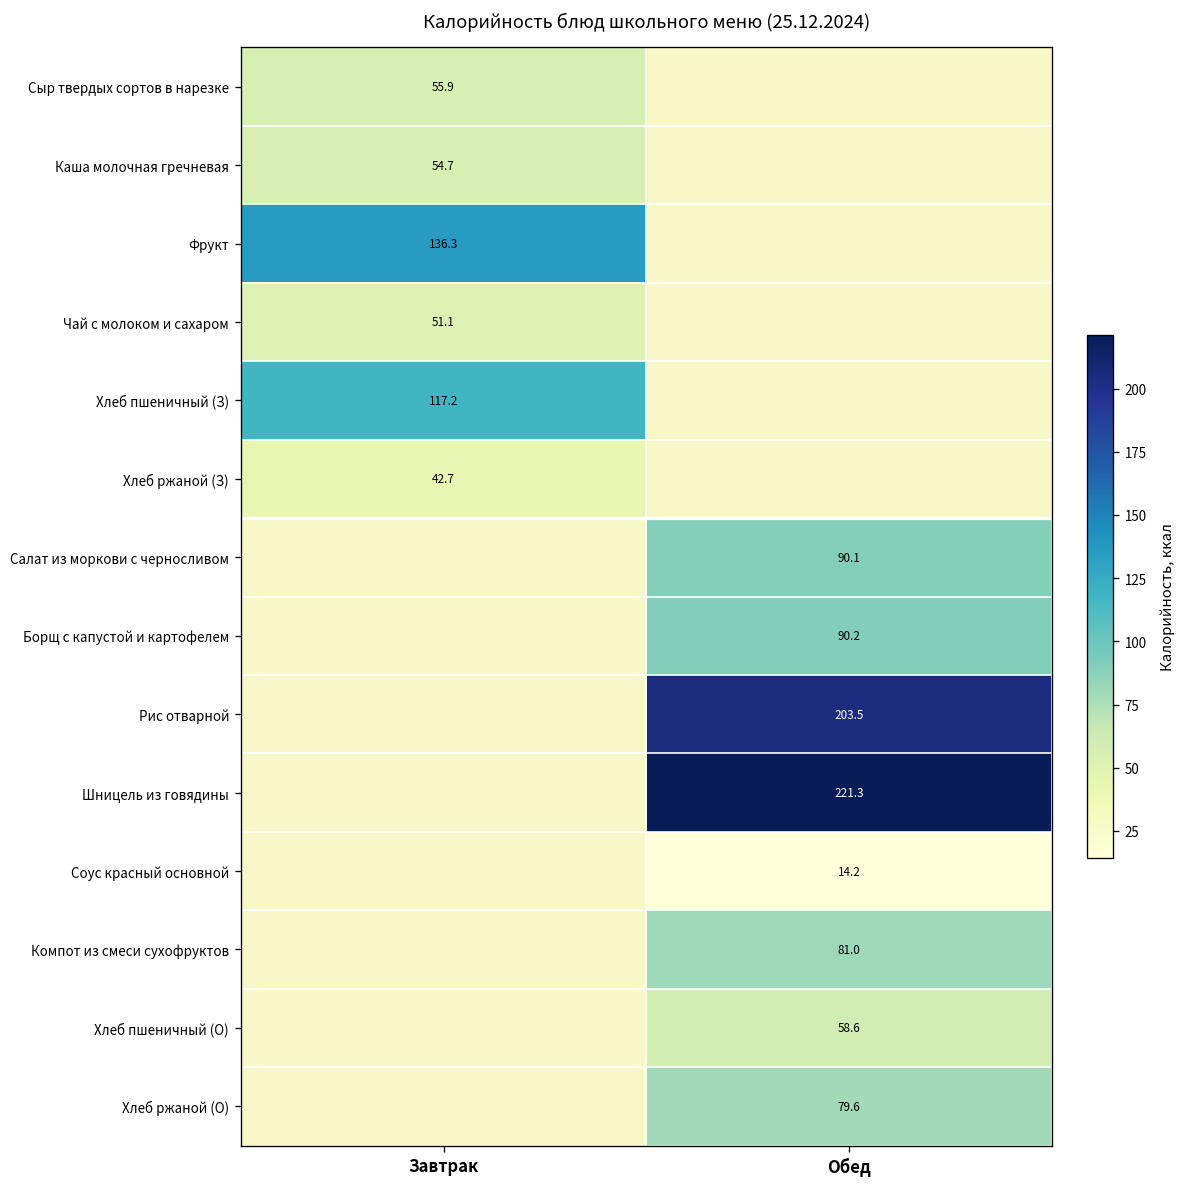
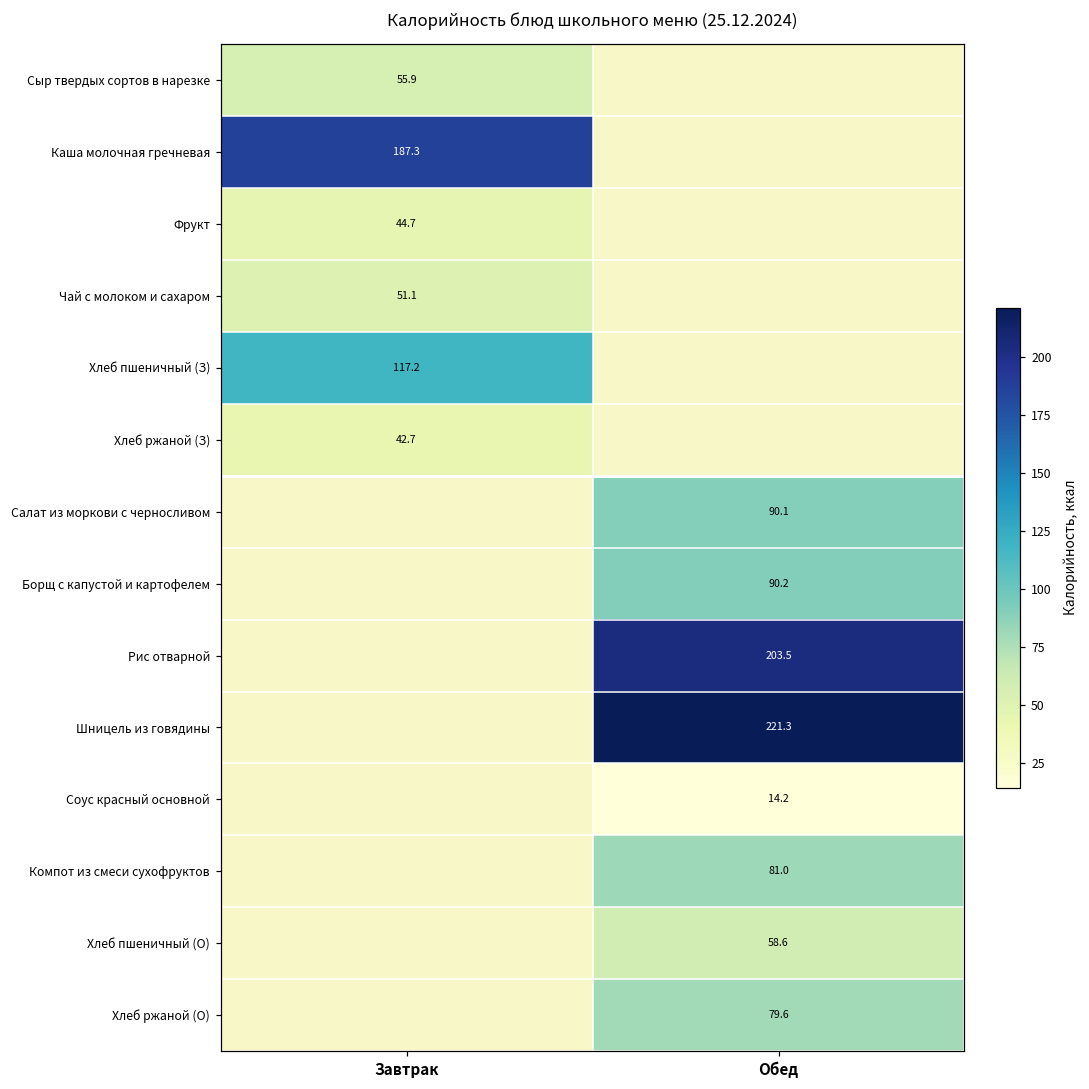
  {
    "Сыр твердых сортов в нарезке": {
      "Завтрак": 55.9
    },
    "Каша молочная гречневая": {
-     "Завтрак": 54.7
+     "Завтрак": 187.3
    },
    "Фрукт": {
-     "Завтрак": 136.3
+     "Завтрак": 44.7
    },
    "Чай с молоком и сахаром": {
      "Завтрак": 51.1
    },
    "Хлеб пшеничный (З)": {
      "Завтрак": 117.2
    },
    "Хлеб ржаной (З)": {
      "Завтрак": 42.7
    },
    "Салат из моркови с черносливом": {
      "Обед": 90.1
    },
    "Борщ с капустой и картофелем": {
      "Обед": 90.2
    },
    "Рис отварной": {
      "Обед": 203.5
    },
    "Шницель из говядины": {
      "Обед": 221.3
    },
    "Соус красный основной": {
      "Обед": 14.2
    },
    "Компот из смеси сухофруктов": {
      "Обед": 81.0
    },
    "Хлеб пшеничный (О)": {
      "Обед": 58.6
    },
    "Хлеб ржаной (О)": {
      "Обед": 79.6
    }
  }
